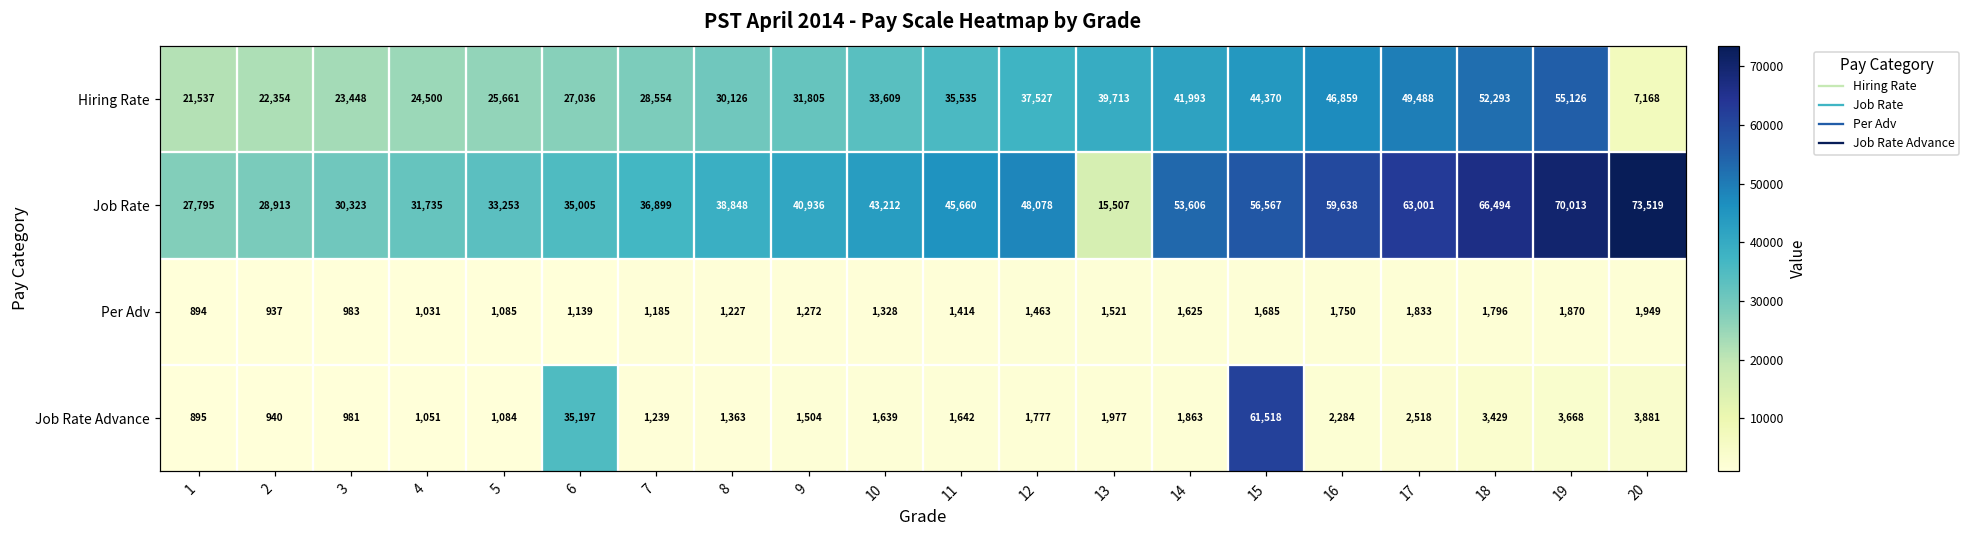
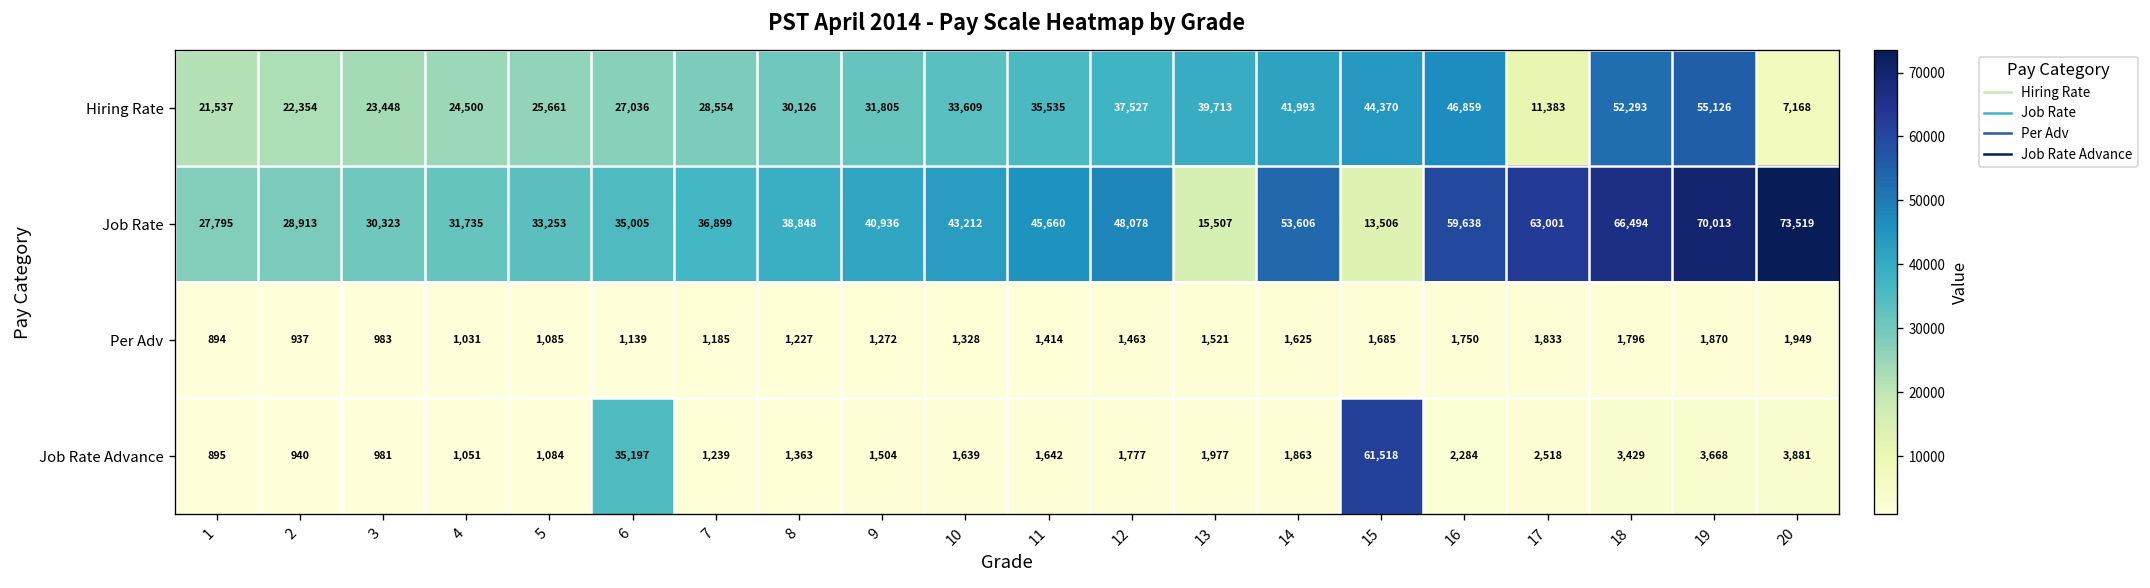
  {
    "Hiring Rate": {
      "1": "21,537",
      "2": "22,354",
      "3": "23,448",
      "4": "24,500",
      "5": "25,661",
      "6": "27,036",
      "7": "28,554",
      "8": "30,126",
      "9": "31,805",
      "10": "33,609",
      "11": "35,535",
      "12": "37,527",
      "13": "39,713",
      "14": "41,993",
      "15": "44,370",
      "16": "46,859",
-     "17": "49,488",
+     "17": "11,383",
      "18": "52,293",
      "19": "55,126",
      "20": "7,168"
    },
    "Job Rate": {
      "1": "27,795",
      "2": "28,913",
      "3": "30,323",
      "4": "31,735",
      "5": "33,253",
      "6": "35,005",
      "7": "36,899",
      "8": "38,848",
      "9": "40,936",
      "10": "43,212",
      "11": "45,660",
      "12": "48,078",
      "13": "15,507",
      "14": "53,606",
-     "15": "56,567",
+     "15": "13,506",
      "16": "59,638",
      "17": "63,001",
      "18": "66,494",
      "19": "70,013",
      "20": "73,519"
    },
    "Per Adv": {
      "1": "894",
      "2": "937",
      "3": "983",
      "4": "1,031",
      "5": "1,085",
      "6": "1,139",
      "7": "1,185",
      "8": "1,227",
      "9": "1,272",
      "10": "1,328",
      "11": "1,414",
      "12": "1,463",
      "13": "1,521",
      "14": "1,625",
      "15": "1,685",
      "16": "1,750",
      "17": "1,833",
      "18": "1,796",
      "19": "1,870",
      "20": "1,949"
    },
    "Job Rate Advance": {
      "1": "895",
      "2": "940",
      "3": "981",
      "4": "1,051",
      "5": "1,084",
      "6": "35,197",
      "7": "1,239",
      "8": "1,363",
      "9": "1,504",
      "10": "1,639",
      "11": "1,642",
      "12": "1,777",
      "13": "1,977",
      "14": "1,863",
      "15": "61,518",
      "16": "2,284",
      "17": "2,518",
      "18": "3,429",
      "19": "3,668",
      "20": "3,881"
    }
  }
